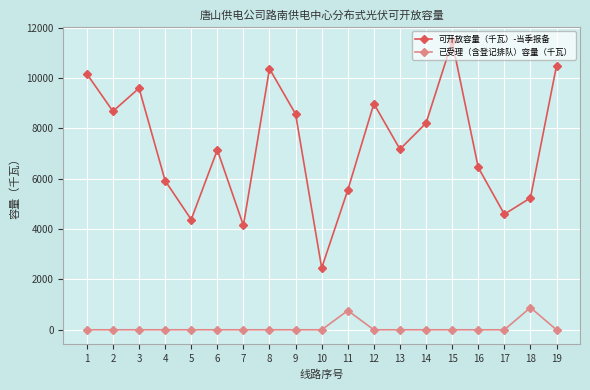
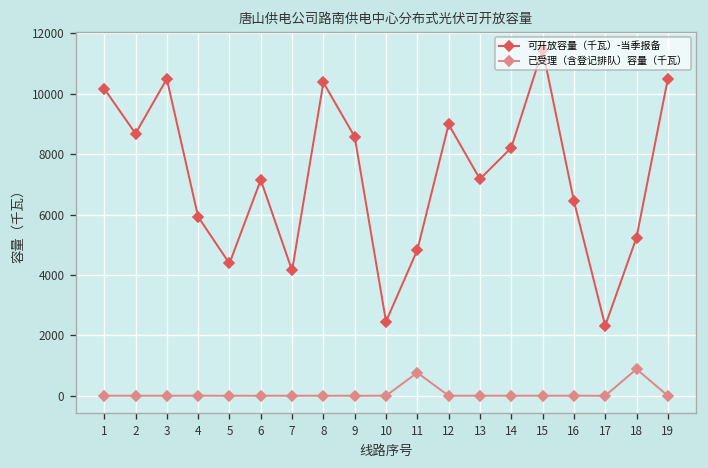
  {
    "可开放容量（千瓦）-当季报备": {
      "1": 10200,
      "2": 8700,
-     "3": 9600,
+     "3": 10500,
      "4": 5900,
      "5": 4400,
      "6": 7100,
      "7": 4100,
      "8": 10400,
      "9": 8600,
      "10": 2500,
-     "11": 5500,
+     "11": 4800,
      "12": 9000,
      "13": 7200,
      "14": 8200,
      "16": 6500,
-     "17": 4600,
+     "17": 2300,
      "18": 5200,
      "19": 10500
    },
    "已受理（含登记排队）容量（千瓦）": {
      "1": 0,
      "2": 0,
      "3": 0,
      "4": 0,
      "5": 0,
      "6": 0,
      "7": 0,
      "8": 0,
      "9": 0,
      "10": 0,
      "11": 800,
      "12": 0,
      "13": 0,
      "14": 0,
      "15": 0,
      "16": 0,
      "17": 0,
      "18": 900,
      "19": 0
    }
  }
